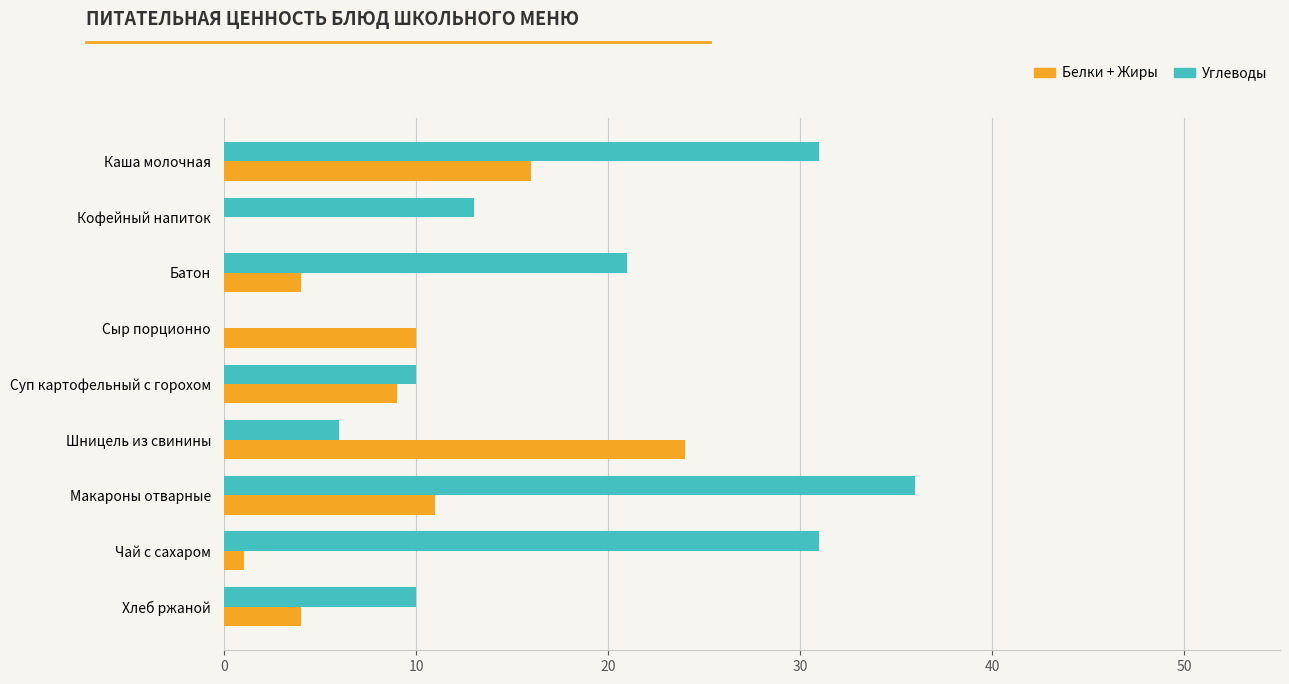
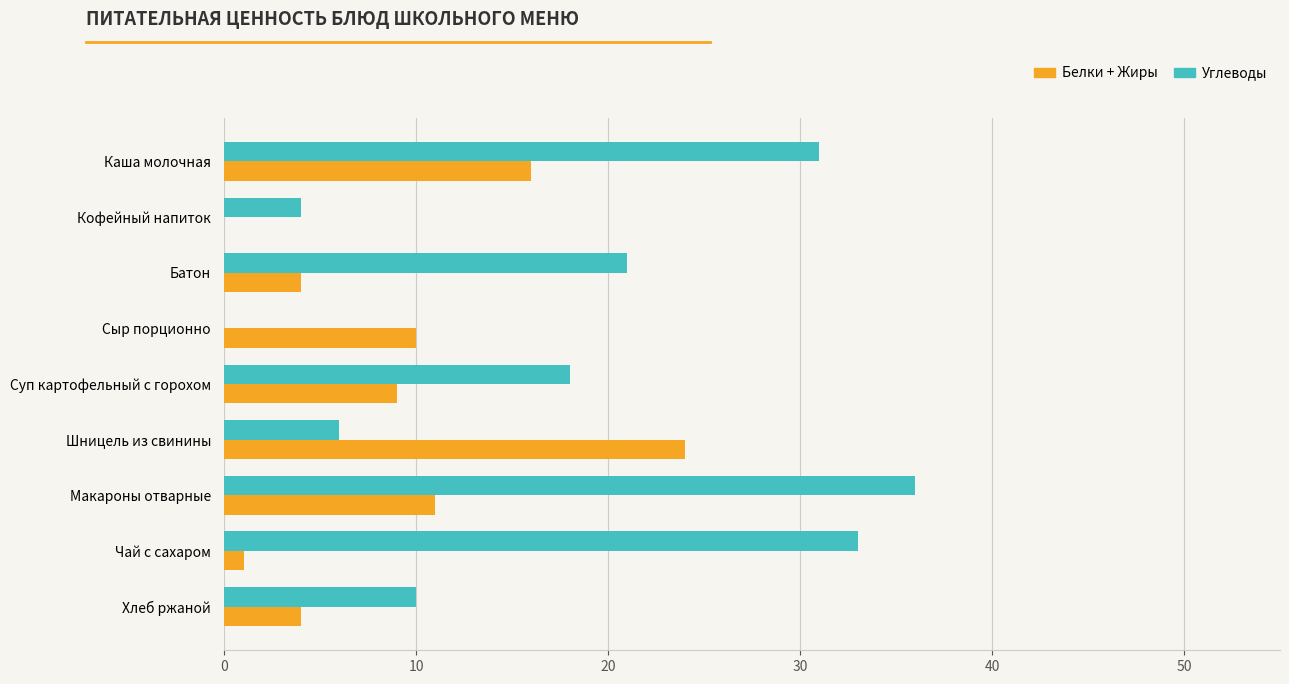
  {
    "Белки + Жиры": {
      "Каша молочная": 16,
      "Кофейный напиток": 0,
      "Батон": 4,
      "Сыр порционно": 10,
      "Суп картофельный с горохом": 9,
      "Шницель из свинины": 24,
      "Макароны отварные": 11,
      "Чай с сахаром": 1,
      "Хлеб ржаной": 4
    },
    "Углеводы": {
      "Каша молочная": 31,
-     "Кофейный напиток": 13,
+     "Кофейный напиток": 4,
      "Батон": 21,
      "Сыр порционно": 0,
-     "Суп картофельный с горохом": 10,
+     "Суп картофельный с горохом": 18,
      "Шницель из свинины": 6,
      "Макароны отварные": 36,
-     "Чай с сахаром": 31,
+     "Чай с сахаром": 33,
      "Хлеб ржаной": 10
    }
  }
